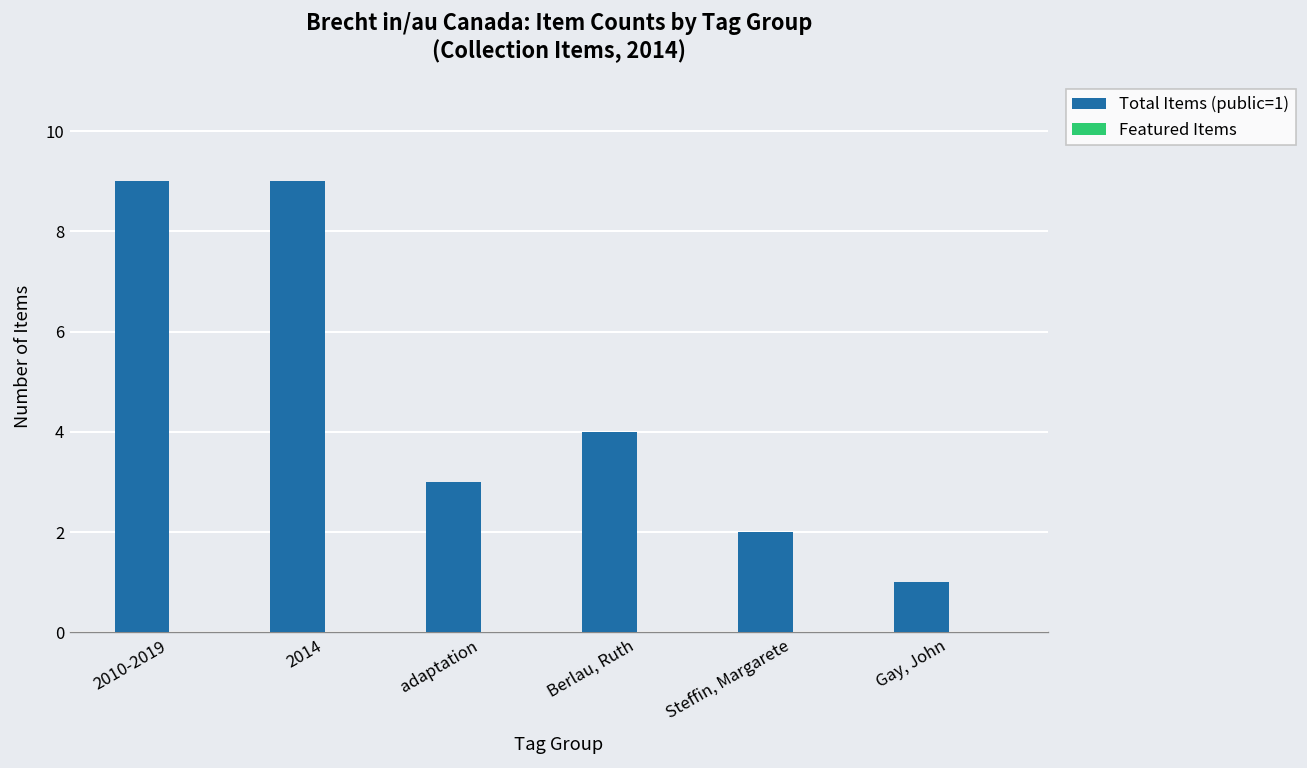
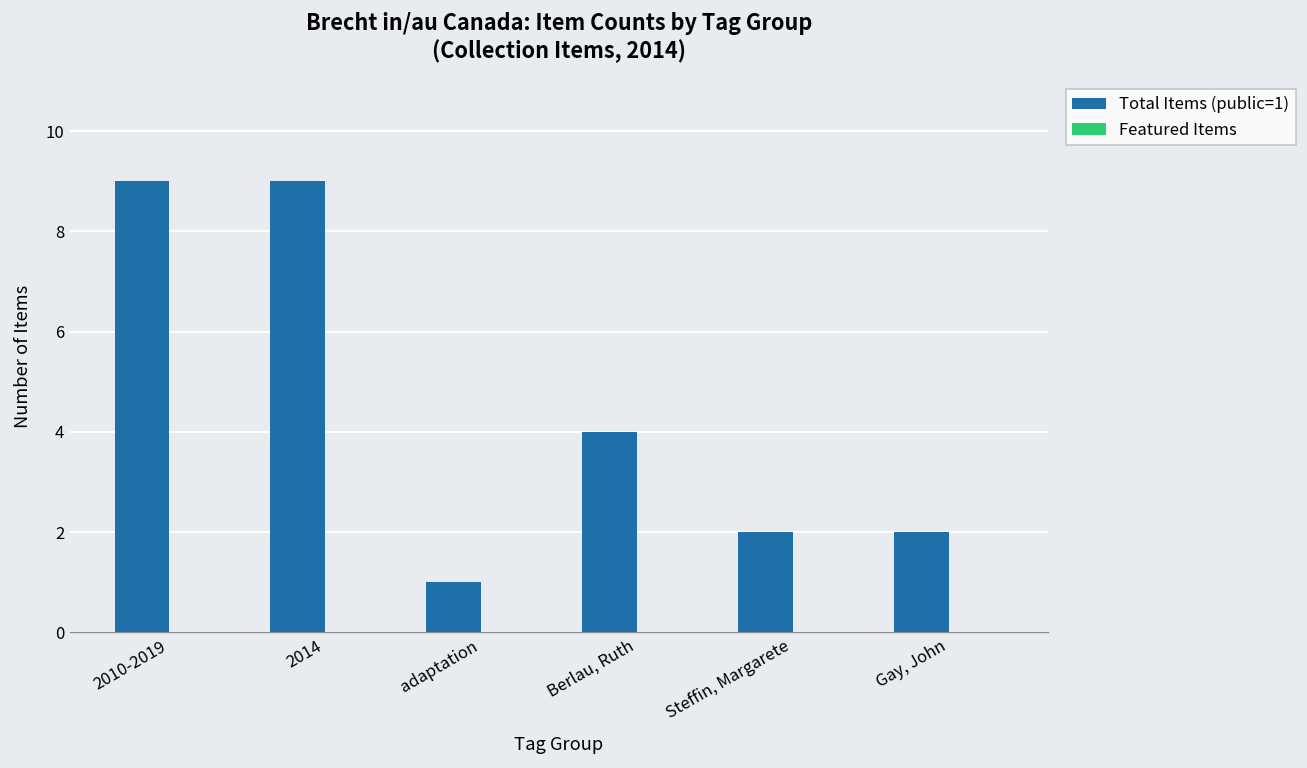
  {
    "Total Items (public=1)": {
      "2010-2019": 9,
      "2014": 9,
-     "adaptation": 3,
+     "adaptation": 1,
      "Berlau, Ruth": 4,
      "Steffin, Margarete": 2,
-     "Gay, John": 1
+     "Gay, John": 2
    },
    "Featured Items": {
      "2010-2019": 0,
      "2014": 0,
      "adaptation": 0,
      "Berlau, Ruth": 0,
      "Steffin, Margarete": 0,
      "Gay, John": 0
    }
  }
